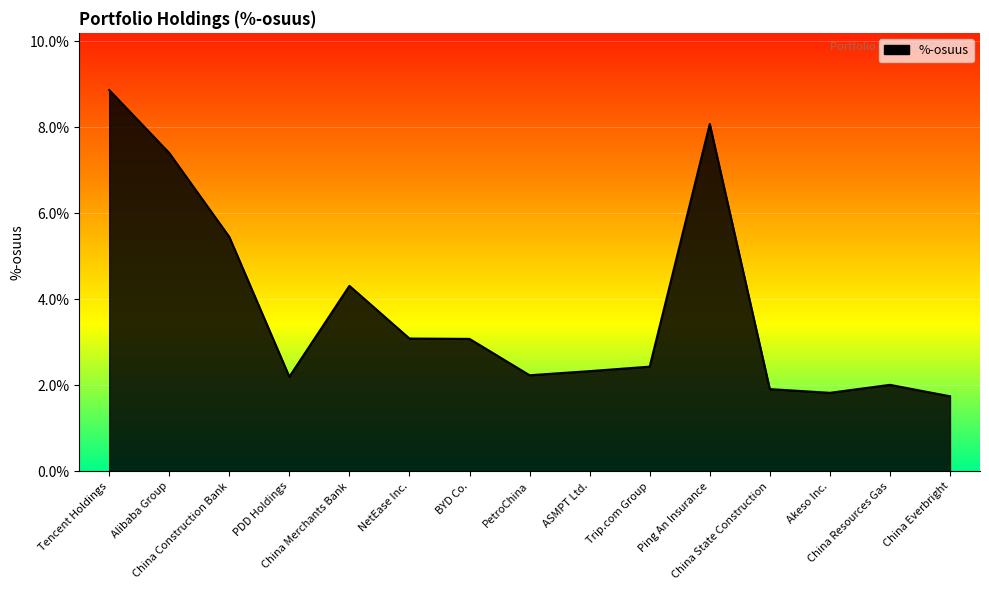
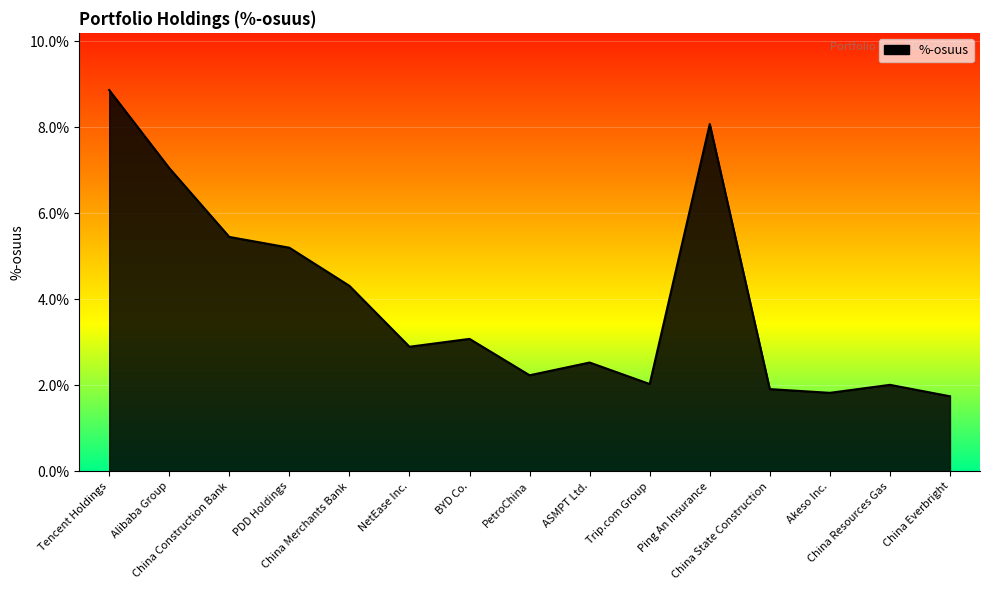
  {
    "Tencent Holdings": "8.9%",
-   "Alibaba Group": "7.4%",
+   "Alibaba Group": "7.1%",
    "China Construction Bank": "5.5%",
-   "PDD Holdings": "2.2%",
+   "PDD Holdings": "5.2%",
    "China Merchants Bank": "4.3%",
-   "NetEase Inc.": "3.1%",
+   "NetEase Inc.": "2.9%",
    "BYD Co.": "3.1%",
    "PetroChina": "2.2%",
-   "ASMPT Ltd.": "2.3%",
-   "Trip.com Group": "2.4%",
+   "ASMPT Ltd.": "2.5%",
+   "Trip.com Group": "2.0%",
    "Ping An Insurance": "8.1%",
    "China State Construction": "1.9%",
    "Akeso Inc.": "1.8%",
    "China Resources Gas": "2.0%",
    "China Everbright": "1.7%"
  }
